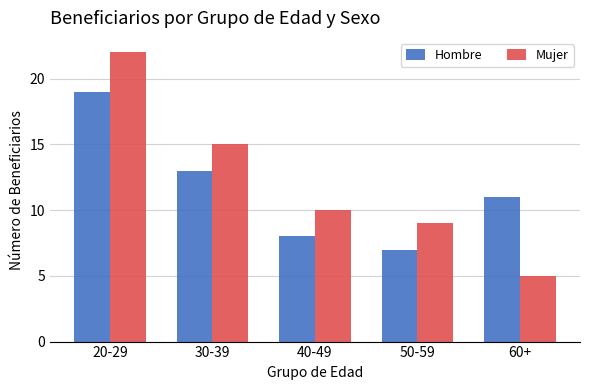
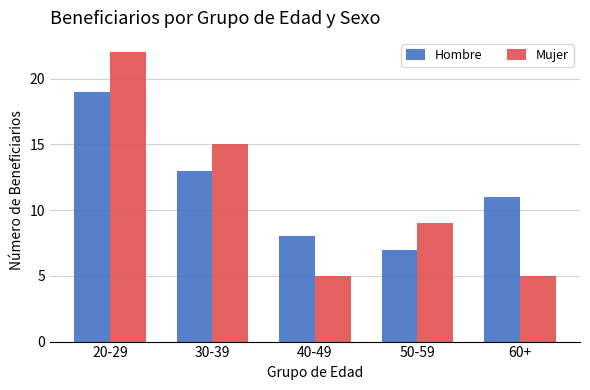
  {
    "Hombre": {
      "20-29": 19,
      "30-39": 13,
      "40-49": 8,
      "50-59": 7,
      "60+": 11
    },
    "Mujer": {
      "20-29": 22,
      "30-39": 15,
-     "40-49": 10,
+     "40-49": 5,
      "50-59": 9,
      "60+": 5
    }
  }
